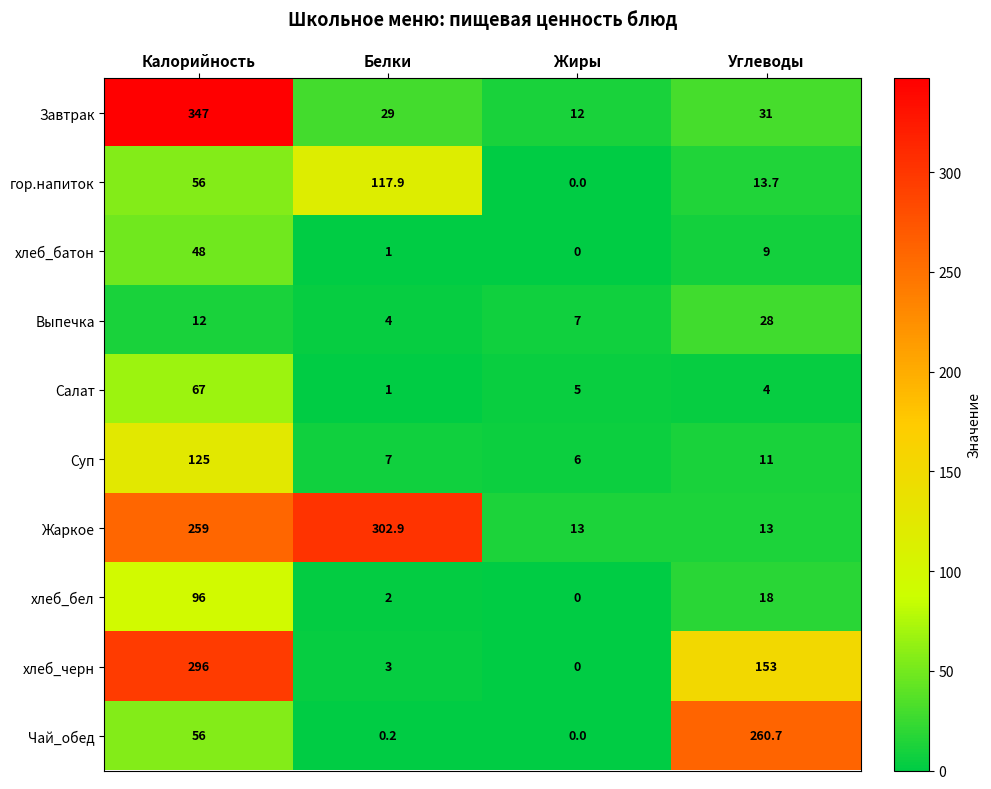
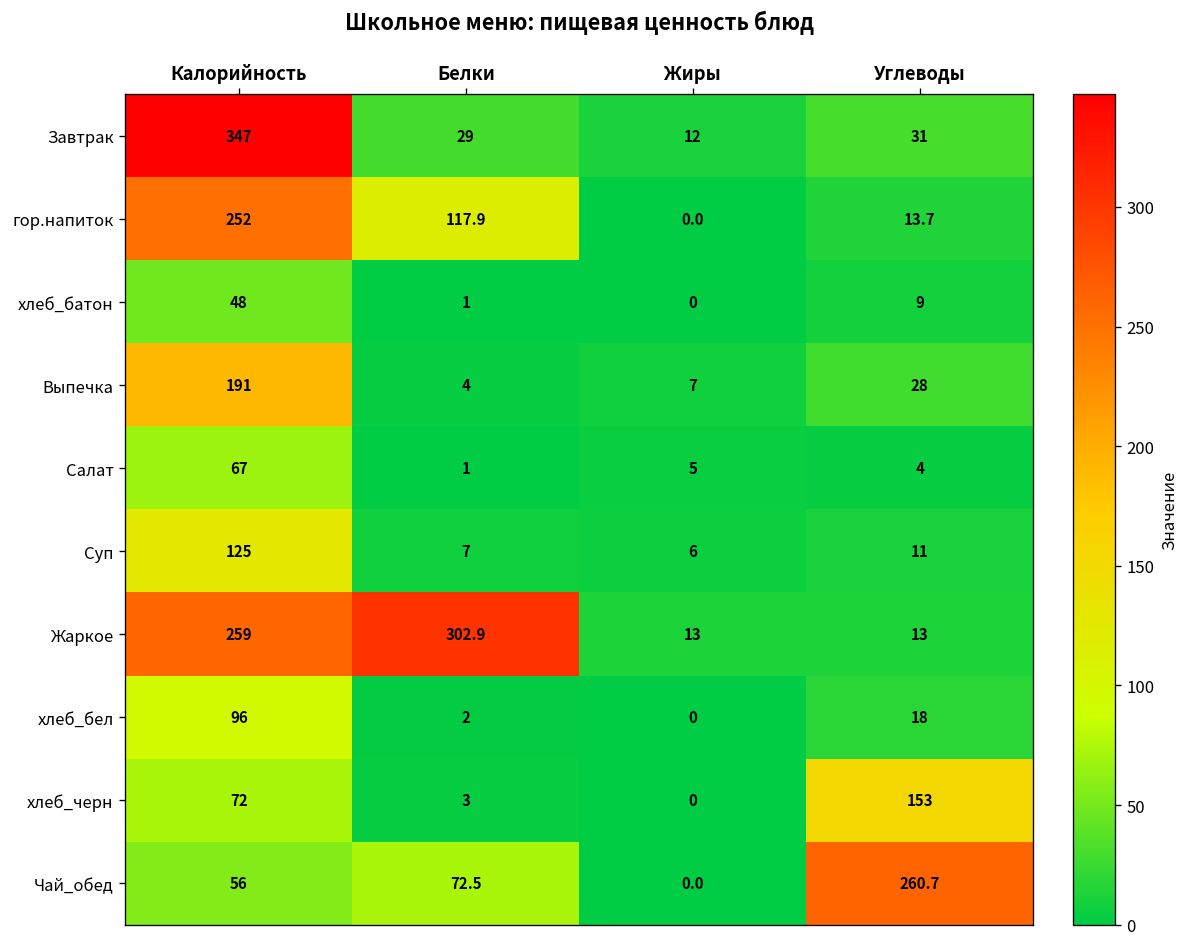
  {
    "Завтрак": {
      "Калорийность": 347,
      "Белки": 29,
      "Жиры": 12,
      "Углеводы": 31
    },
    "гор.напиток": {
-     "Калорийность": 56,
+     "Калорийность": 252,
      "Белки": 117.9,
      "Жиры": 0.0,
      "Углеводы": 13.7
    },
    "хлеб_батон": {
      "Калорийность": 48,
      "Белки": 1,
      "Жиры": 0,
      "Углеводы": 9
    },
    "Выпечка": {
-     "Калорийность": 12,
+     "Калорийность": 191,
      "Белки": 4,
      "Жиры": 7,
      "Углеводы": 28
    },
    "Салат": {
      "Калорийность": 67,
      "Белки": 1,
      "Жиры": 5,
      "Углеводы": 4
    },
    "Суп": {
      "Калорийность": 125,
      "Белки": 7,
      "Жиры": 6,
      "Углеводы": 11
    },
    "Жаркое": {
      "Калорийность": 259,
      "Белки": 302.9,
      "Жиры": 13,
      "Углеводы": 13
    },
    "хлеб_бел": {
      "Калорийность": 96,
      "Белки": 2,
      "Жиры": 0,
      "Углеводы": 18
    },
    "хлеб_черн": {
-     "Калорийность": 296,
+     "Калорийность": 72,
      "Белки": 3,
      "Жиры": 0,
      "Углеводы": 153
    },
    "Чай_обед": {
      "Калорийность": 56,
-     "Белки": 0.2,
+     "Белки": 72.5,
      "Жиры": 0.0,
      "Углеводы": 260.7
    }
  }
